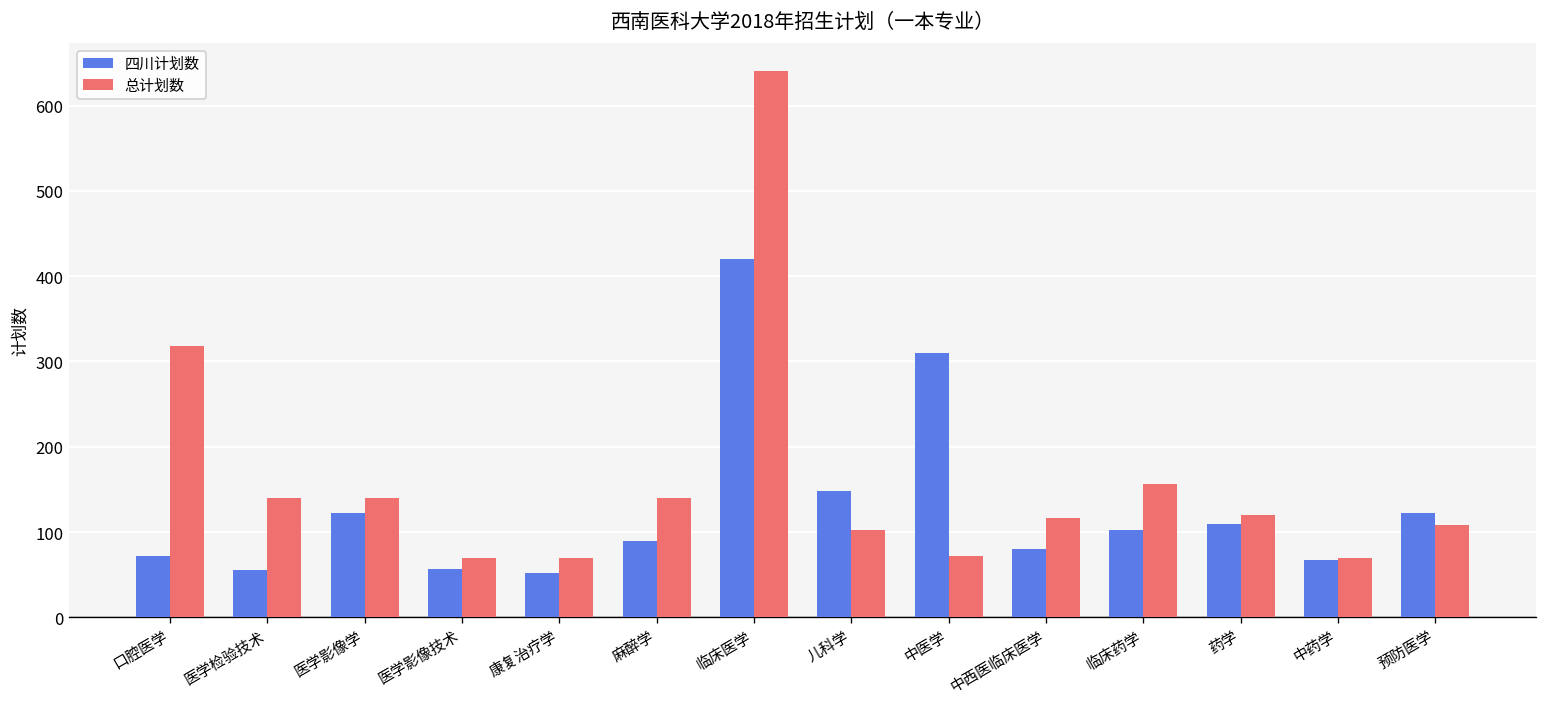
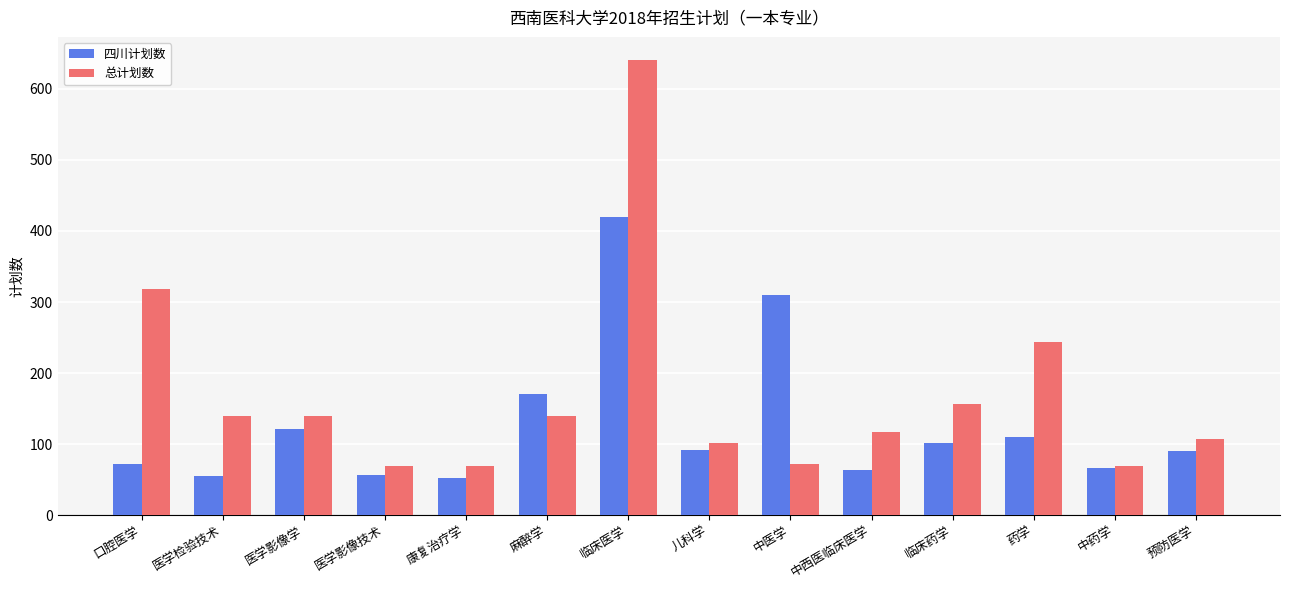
  {
    "四川计划数": {
      "口腔医学": 70,
      "医学检验技术": 60,
      "医学影像学": 120,
      "医学影像技术": 60,
      "康复治疗学": 50,
-     "麻醉学": 90,
+     "麻醉学": 170,
      "临床医学": 420,
-     "儿科学": 150,
+     "儿科学": 90,
      "中医学": 310,
-     "中西医临床医学": 80,
+     "中西医临床医学": 60,
      "临床药学": 100,
      "药学": 110,
      "中药学": 70,
-     "预防医学": 120
+     "预防医学": 90
    },
    "总计划数": {
      "口腔医学": 320,
      "医学检验技术": 140,
      "医学影像学": 140,
      "医学影像技术": 70,
      "康复治疗学": 70,
      "麻醉学": 140,
      "临床医学": 640,
      "儿科学": 100,
      "中医学": 70,
      "中西医临床医学": 120,
      "临床药学": 160,
-     "药学": 120,
+     "药学": 240,
      "中药学": 70,
      "预防医学": 110
    }
  }
